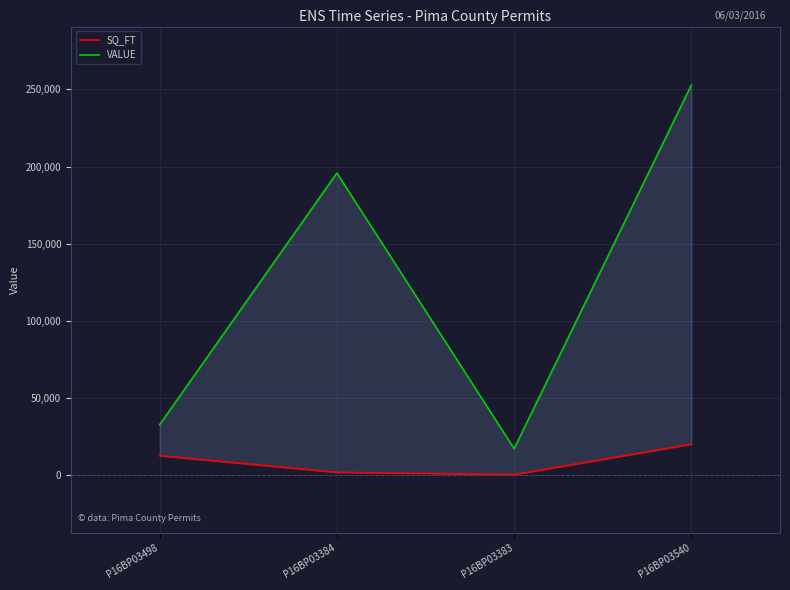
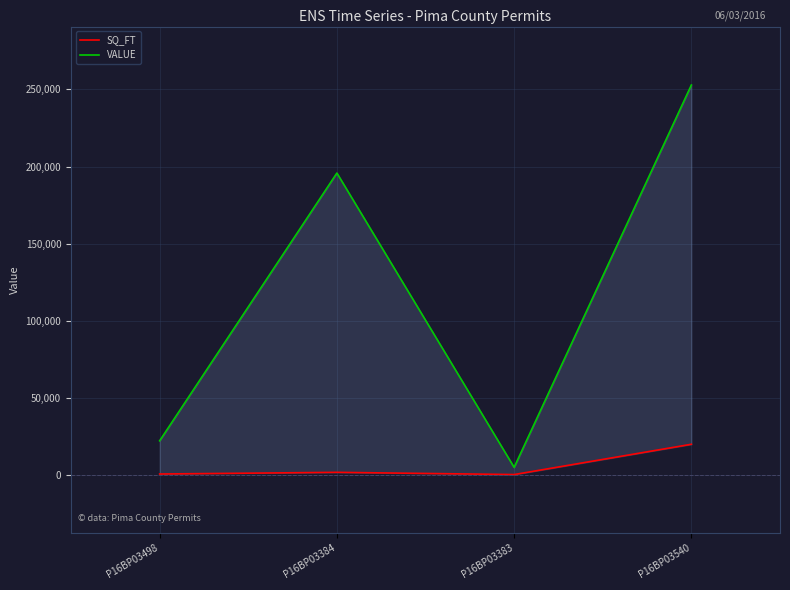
  {
    "SQ_FT": {
-     "P16BP03498": "13,000",
+     "P16BP03498": "1,000",
      "P16BP03384": "2,000",
      "P16BP03383": "0",
      "P16BP03540": "20,000"
    },
    "VALUE": {
-     "P16BP03498": "33,000",
+     "P16BP03498": "22,000",
      "P16BP03384": "196,000",
-     "P16BP03383": "17,000",
+     "P16BP03383": "5,000",
      "P16BP03540": "253,000"
    }
  }
